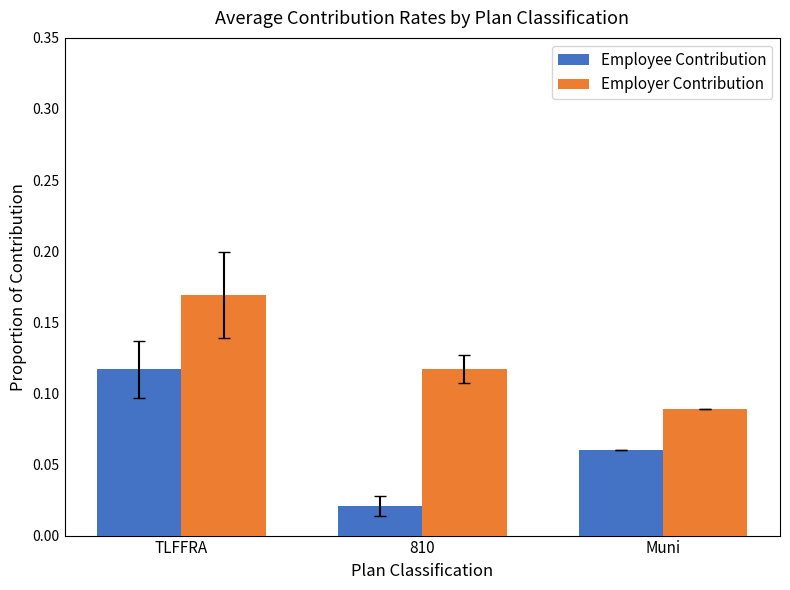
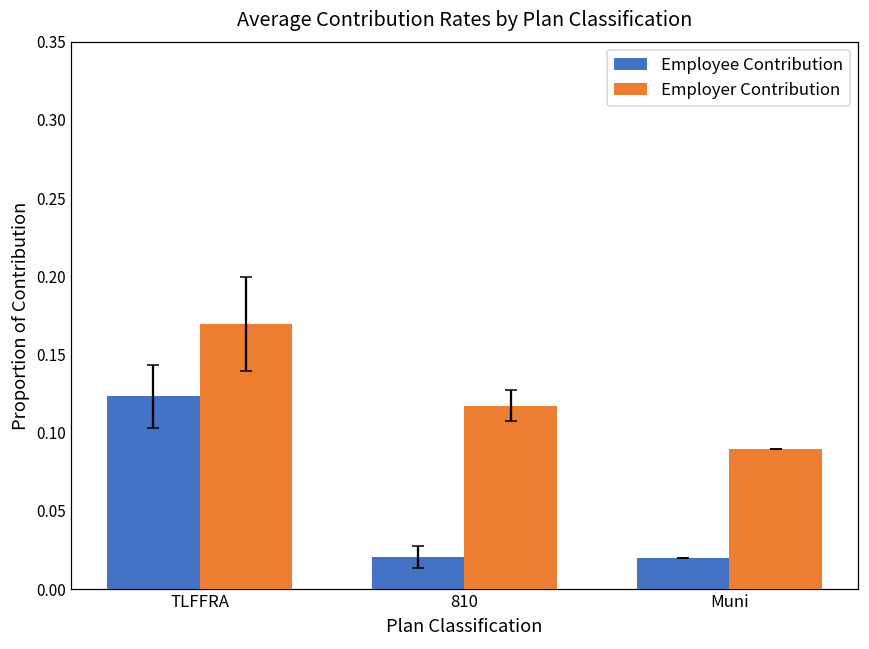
  {
    "Employee Contribution": {
-     "TLFFRA": 0.117,
+     "TLFFRA": 0.123,
      "810": 0.021,
-     "Muni": 0.06
+     "Muni": 0.02
    },
    "Employer Contribution": {
      "TLFFRA": 0.169,
      "810": 0.117,
      "Muni": 0.089
    }
  }
